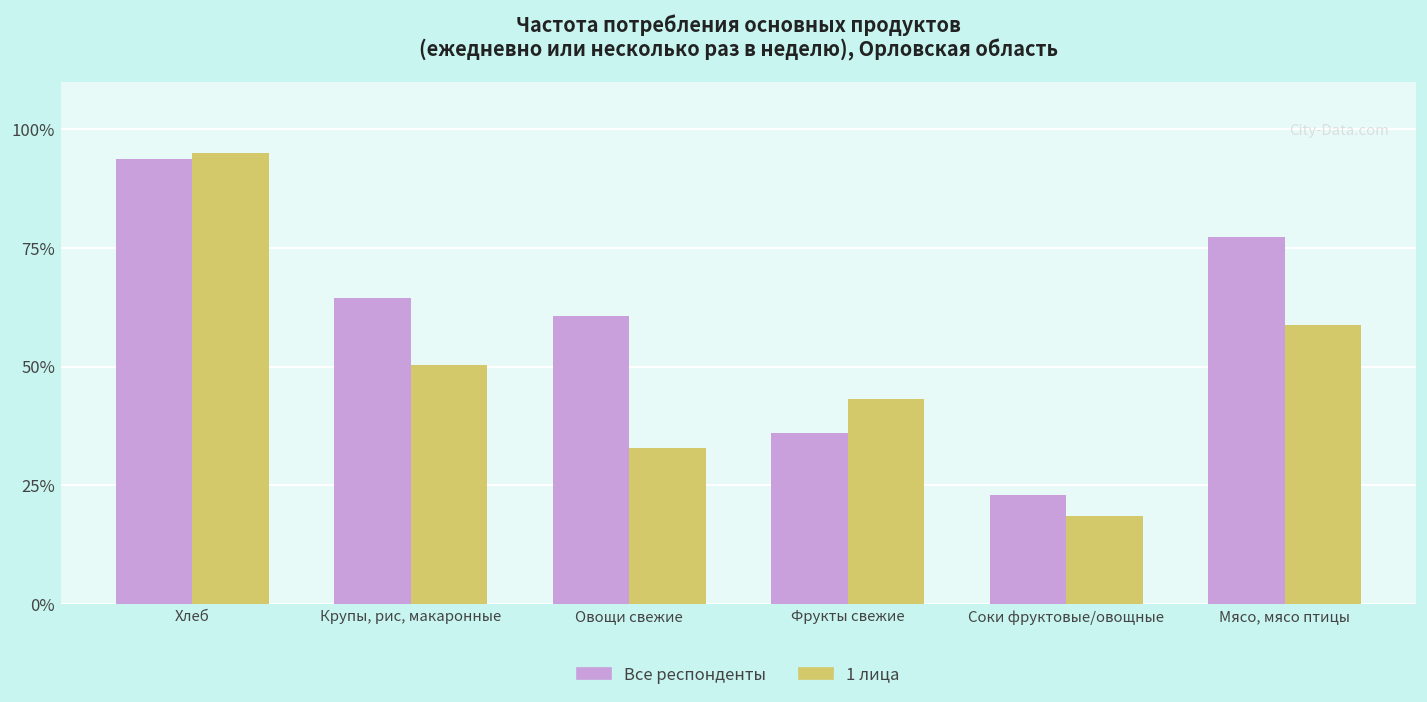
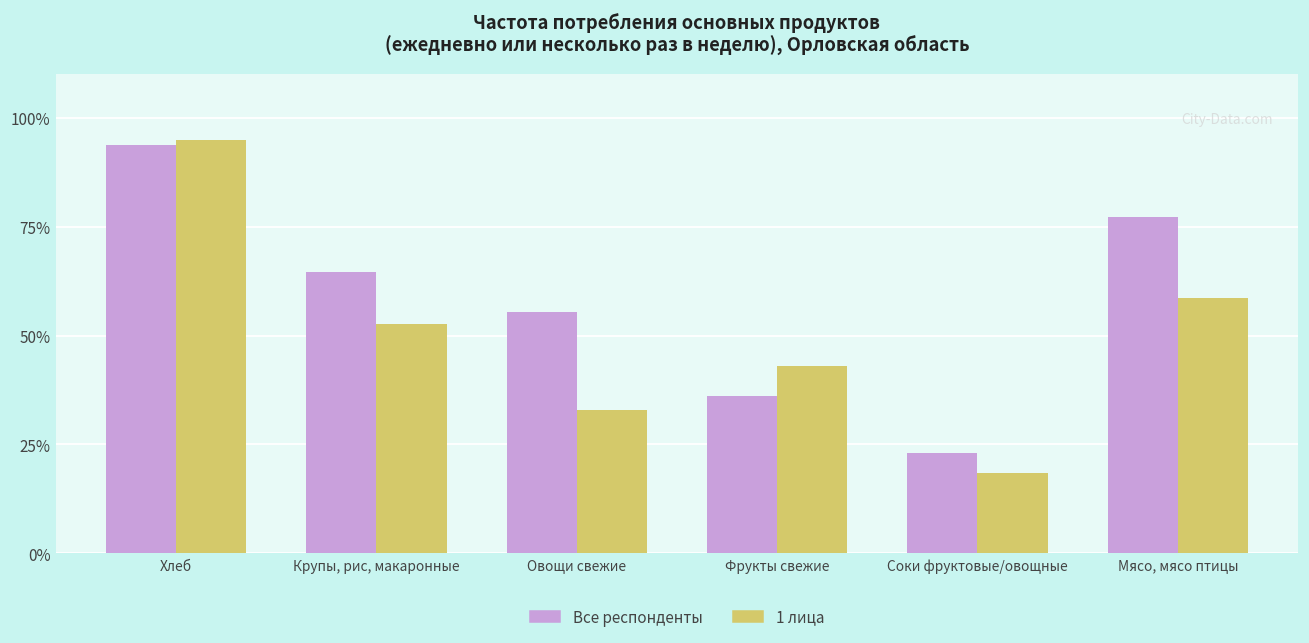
  {
    "Все респонденты": {
      "Хлеб": "94%",
      "Крупы, рис, макаронные": "65%",
-     "Овощи свежие": "61%",
+     "Овощи свежие": "55%",
      "Фрукты свежие": "36%",
      "Соки фруктовые/овощные": "23%",
      "Мясо, мясо птицы": "77%"
    },
    "1 лица": {
      "Хлеб": "95%",
-     "Крупы, рис, макаронные": "50%",
+     "Крупы, рис, макаронные": "53%",
      "Овощи свежие": "33%",
      "Фрукты свежие": "43%",
      "Соки фруктовые/овощные": "18%",
      "Мясо, мясо птицы": "59%"
    }
  }
